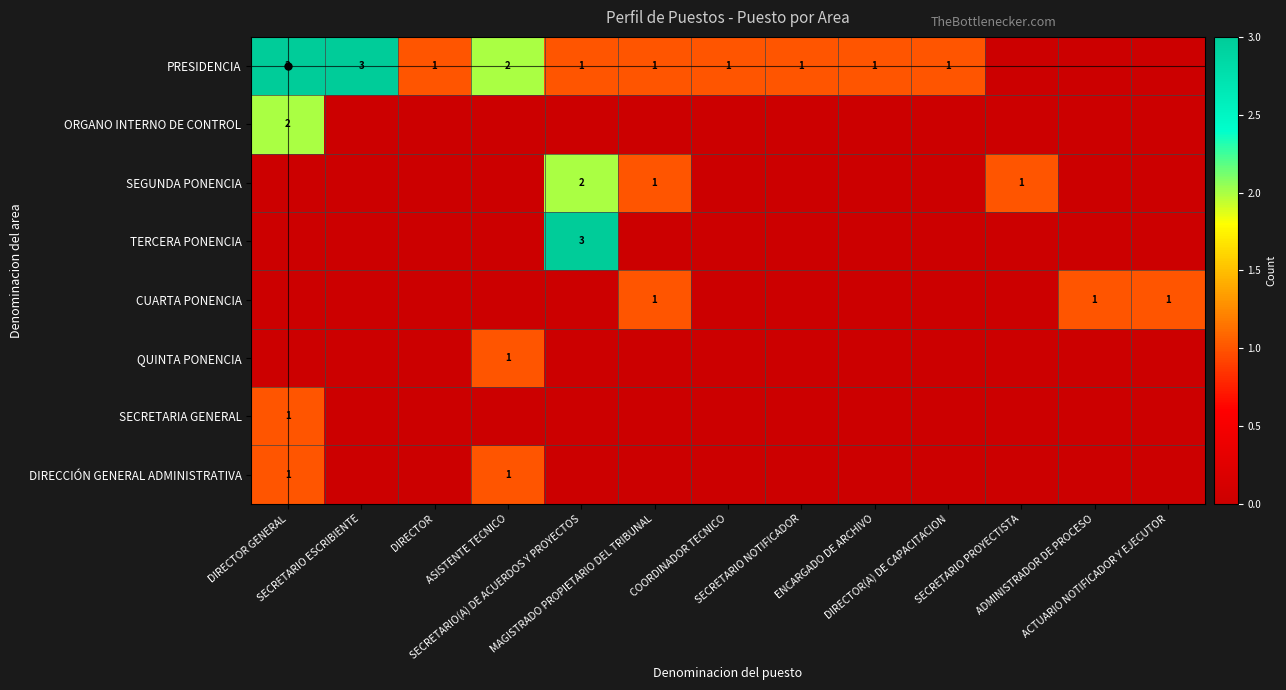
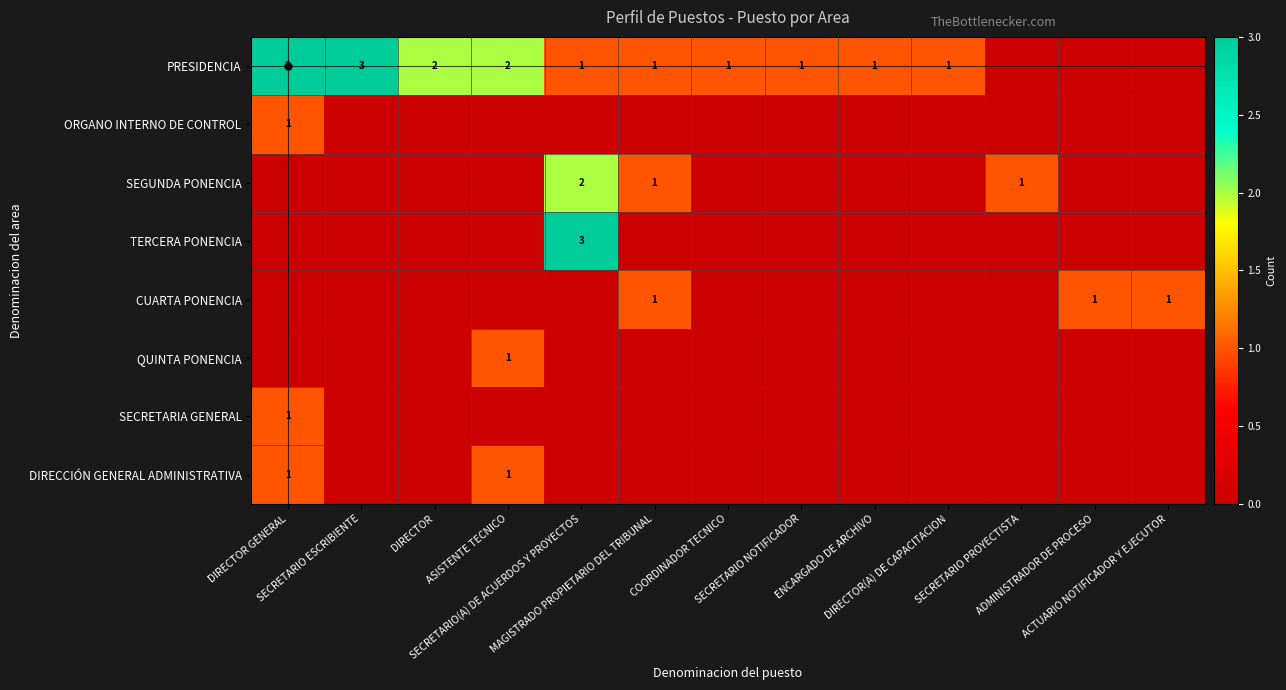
  {
    "PRESIDENCIA": {
      "SECRETARIO ESCRIBIENTE": 3,
-     "DIRECTOR": 1,
+     "DIRECTOR": 2,
      "ASISTENTE TECNICO": 2,
      "SECRETARIO(A) DE ACUERDOS Y PROYECTOS": 1,
      "MAGISTRADO PROPIETARIO DEL TRIBUNAL": 1,
      "COORDINADOR TECNICO": 1,
      "SECRETARIO NOTIFICADOR": 1,
      "ENCARGADO DE ARCHIVO": 1,
      "DIRECTOR(A) DE CAPACITACION": 1
    },
    "ORGANO INTERNO DE CONTROL": {
-     "DIRECTOR GENERAL": 2
+     "DIRECTOR GENERAL": 1
    },
    "SEGUNDA PONENCIA": {
      "SECRETARIO(A) DE ACUERDOS Y PROYECTOS": 2,
      "MAGISTRADO PROPIETARIO DEL TRIBUNAL": 1,
      "SECRETARIO PROYECTISTA": 1
    },
    "TERCERA PONENCIA": {
      "SECRETARIO(A) DE ACUERDOS Y PROYECTOS": 3
    },
    "CUARTA PONENCIA": {
      "MAGISTRADO PROPIETARIO DEL TRIBUNAL": 1,
      "ADMINISTRADOR DE PROCESO": 1,
      "ACTUARIO NOTIFICADOR Y EJECUTOR": 1
    },
    "QUINTA PONENCIA": {
      "ASISTENTE TECNICO": 1
    },
    "SECRETARIA GENERAL": {
      "DIRECTOR GENERAL": 1
    },
    "DIRECCIÓN GENERAL ADMINISTRATIVA": {
      "DIRECTOR GENERAL": 1,
      "ASISTENTE TECNICO": 1
    }
  }
